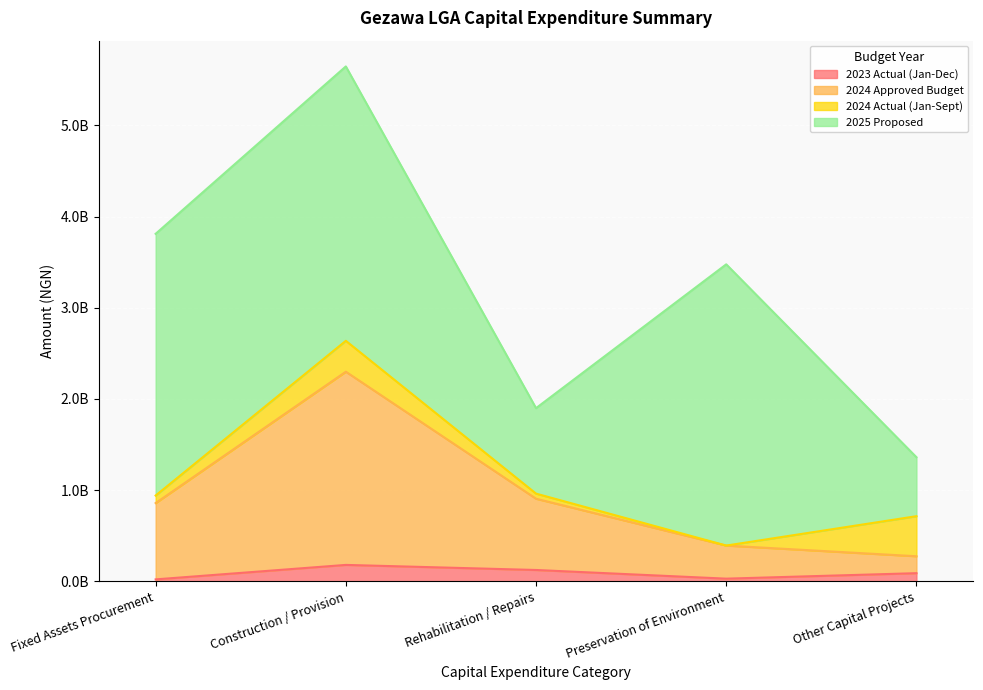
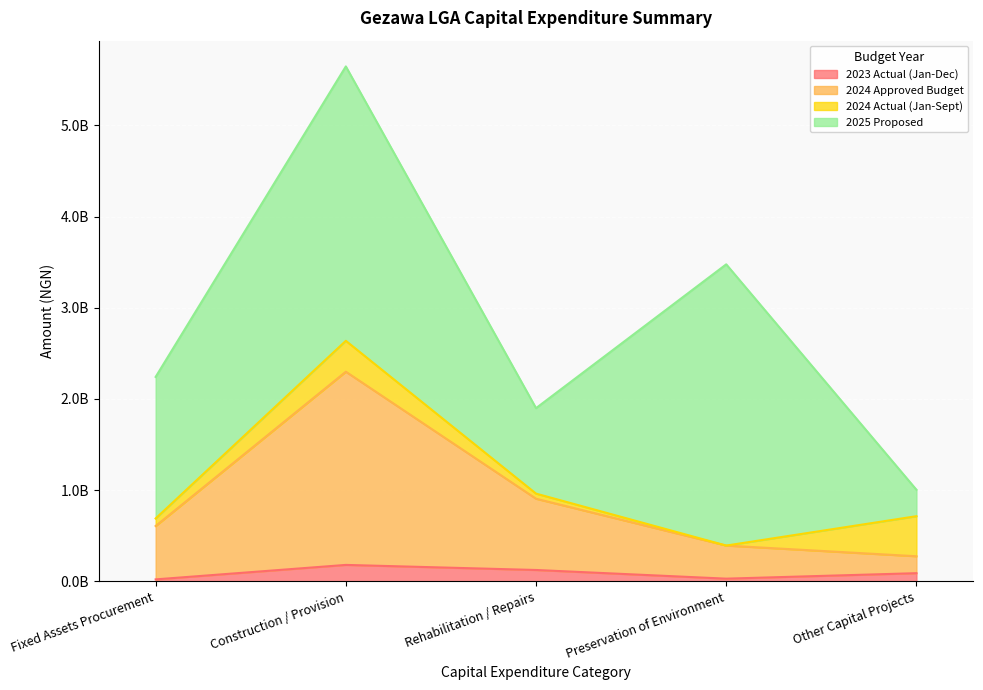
  {
    "2023 Actual (Jan-Dec)": {
      "Fixed Assets Procurement": 0,
      "Construction / Provision": 200000000,
      "Rehabilitation / Repairs": 100000000,
      "Preservation of Environment": 0,
      "Other Capital Projects": 100000000
    },
    "2024 Approved Budget": {
-     "Fixed Assets Procurement": 800000000,
+     "Fixed Assets Procurement": 600000000,
      "Construction / Provision": 2100000000,
      "Rehabilitation / Repairs": 800000000,
      "Other Capital Projects": 200000000
    },
    "2024 Actual (Jan-Sept)": {
      "Fixed Assets Procurement": 100000000,
      "Construction / Provision": 300000000,
      "Rehabilitation / Repairs": 100000000,
      "Other Capital Projects": 400000000
    },
    "2025 Proposed": {
-     "Fixed Assets Procurement": 2900000000,
+     "Fixed Assets Procurement": 1600000000,
      "Construction / Provision": 3000000000,
      "Rehabilitation / Repairs": 900000000,
      "Preservation of Environment": 3100000000,
-     "Other Capital Projects": 600000000
+     "Other Capital Projects": 300000000
    }
  }
